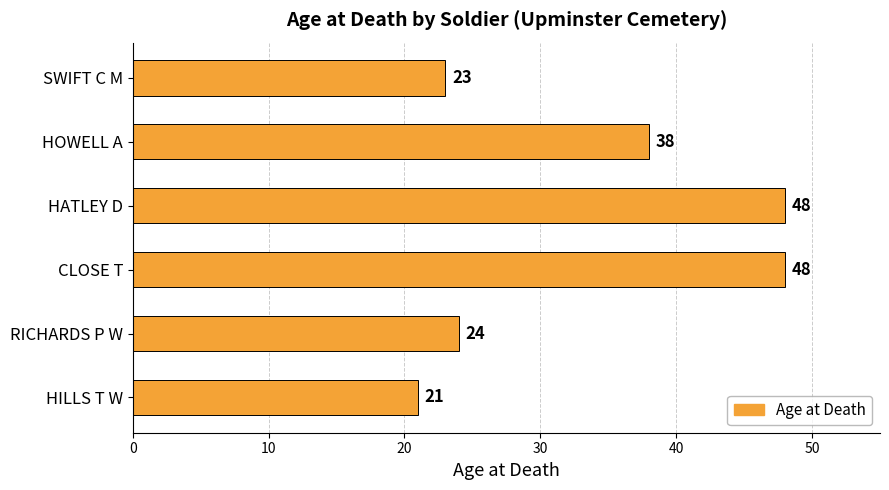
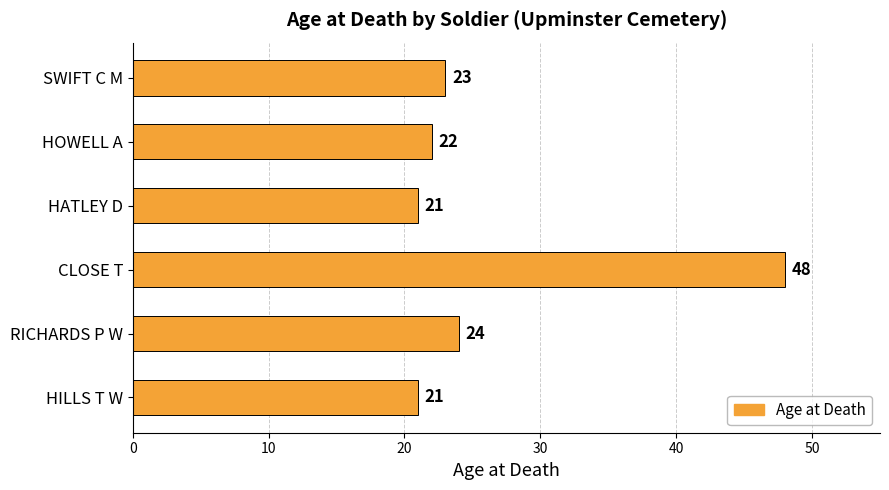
  {
    "SWIFT C M": 23,
-   "HOWELL A": 38,
-   "HATLEY D": 48,
+   "HOWELL A": 22,
+   "HATLEY D": 21,
    "CLOSE T": 48,
    "RICHARDS P W": 24,
    "HILLS T W": 21
  }
